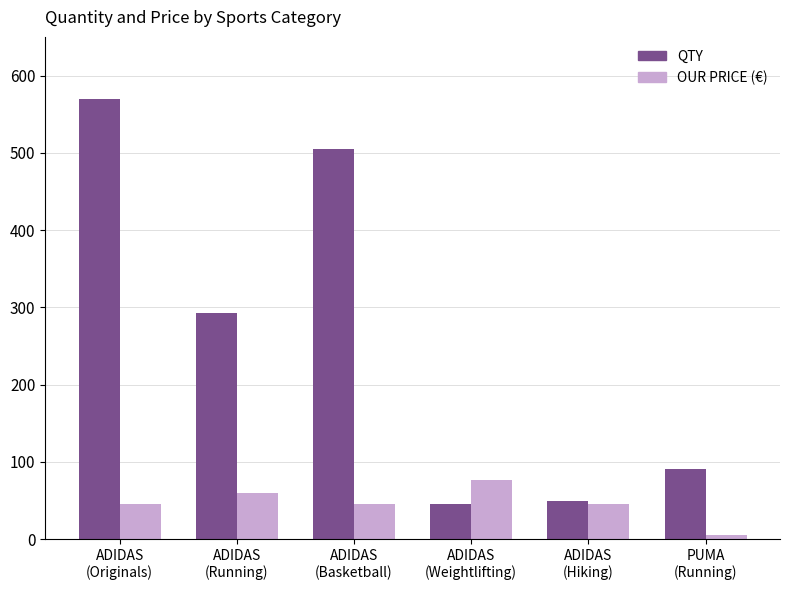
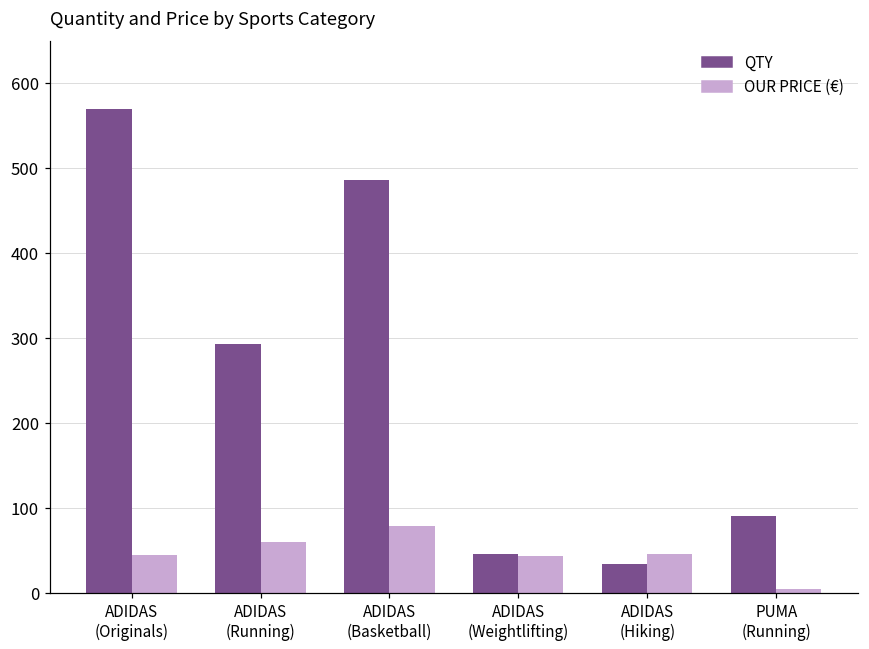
  {
    "QTY": {
      "ADIDAS (Originals)": 570,
      "ADIDAS (Running)": 290,
-     "ADIDAS (Basketball)": 510,
+     "ADIDAS (Basketball)": 490,
      "ADIDAS (Weightlifting)": 50,
-     "ADIDAS (Hiking)": 50,
+     "ADIDAS (Hiking)": 30,
      "PUMA (Running)": 90
    },
    "OUR PRICE (€)": {
      "ADIDAS (Originals)": 50,
      "ADIDAS (Running)": 60,
-     "ADIDAS (Basketball)": 50,
-     "ADIDAS (Weightlifting)": 80,
+     "ADIDAS (Basketball)": 80,
+     "ADIDAS (Weightlifting)": 40,
      "ADIDAS (Hiking)": 50,
      "PUMA (Running)": 10
    }
  }
